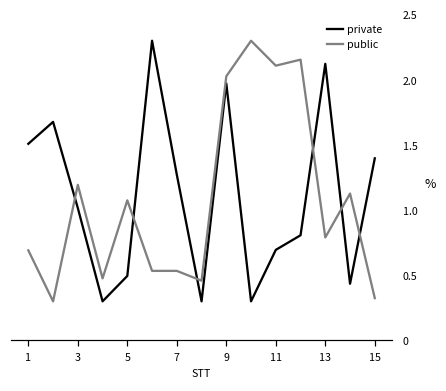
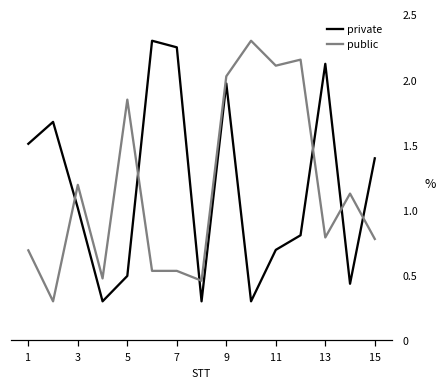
  {
    "private": {
      "1": 1.51,
      "3": 1.02,
      "5": 0.50,
-     "7": 1.27,
+     "7": 2.25,
      "9": 1.97,
      "11": 0.70,
      "13": 2.12,
      "15": 1.40
    },
    "public": {
      "1": 0.69,
      "3": 1.19,
-     "5": 1.08,
+     "5": 1.85,
      "7": 0.53,
      "9": 2.03,
      "11": 2.11,
      "13": 0.79,
-     "15": 0.32
+     "15": 0.78
    }
  }
